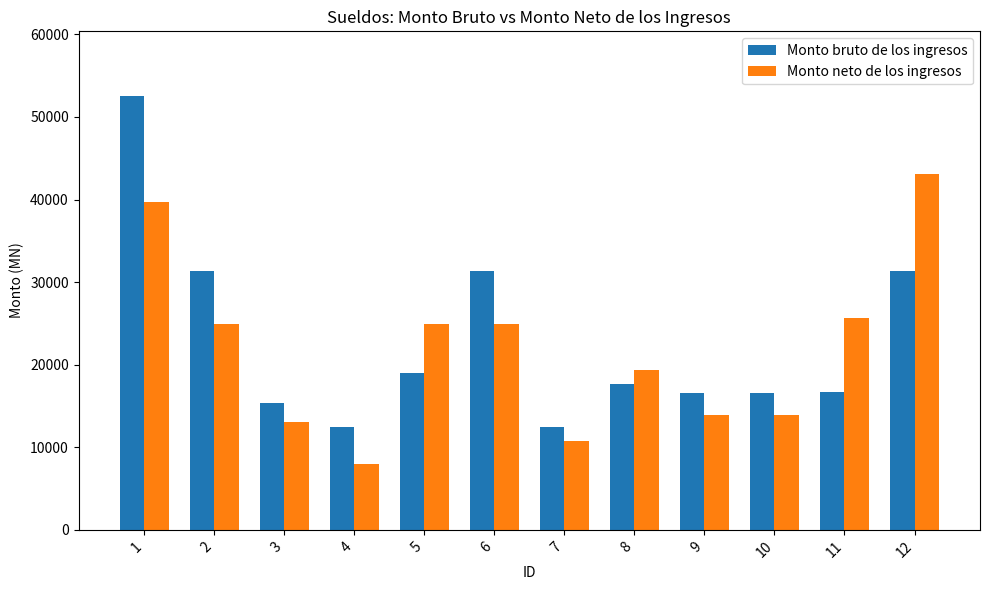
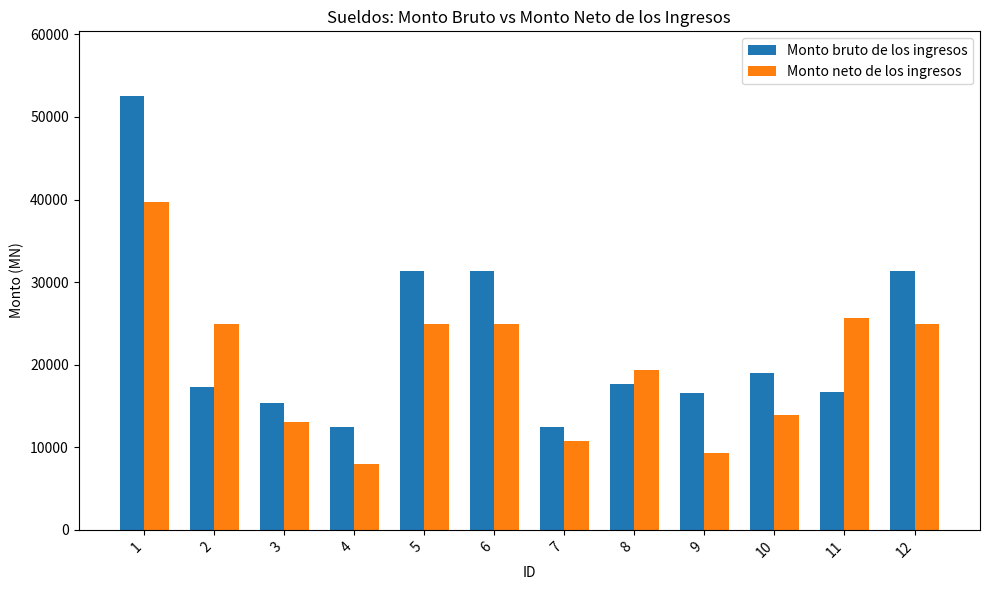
  {
    "Monto bruto de los ingresos": {
      "1": 52000,
-     "2": 31000,
+     "2": 17000,
      "3": 15000,
      "4": 12000,
-     "5": 19000,
+     "5": 31000,
      "6": 31000,
      "7": 12000,
      "8": 18000,
      "9": 17000,
-     "10": 17000,
+     "10": 19000,
      "11": 17000,
      "12": 31000
    },
    "Monto neto de los ingresos": {
      "1": 40000,
      "2": 25000,
      "3": 13000,
      "4": 8000,
      "5": 25000,
      "6": 25000,
      "7": 11000,
      "8": 19000,
-     "9": 14000,
+     "9": 9000,
      "10": 14000,
      "11": 26000,
-     "12": 43000
+     "12": 25000
    }
  }
